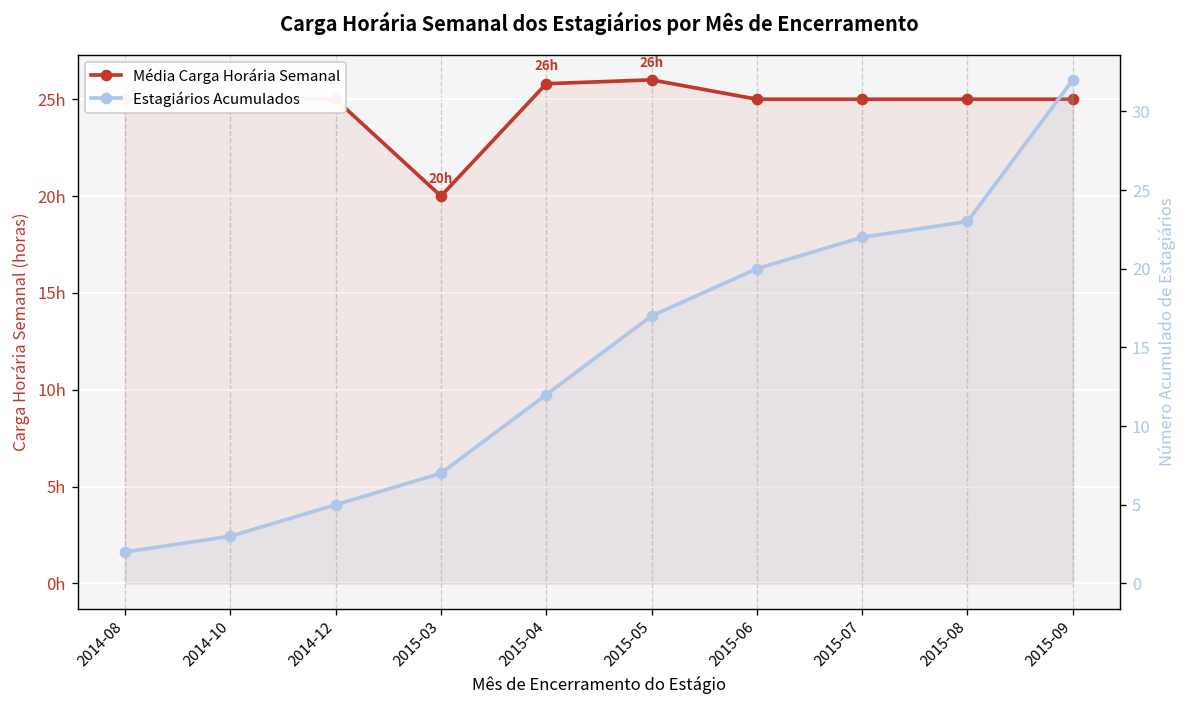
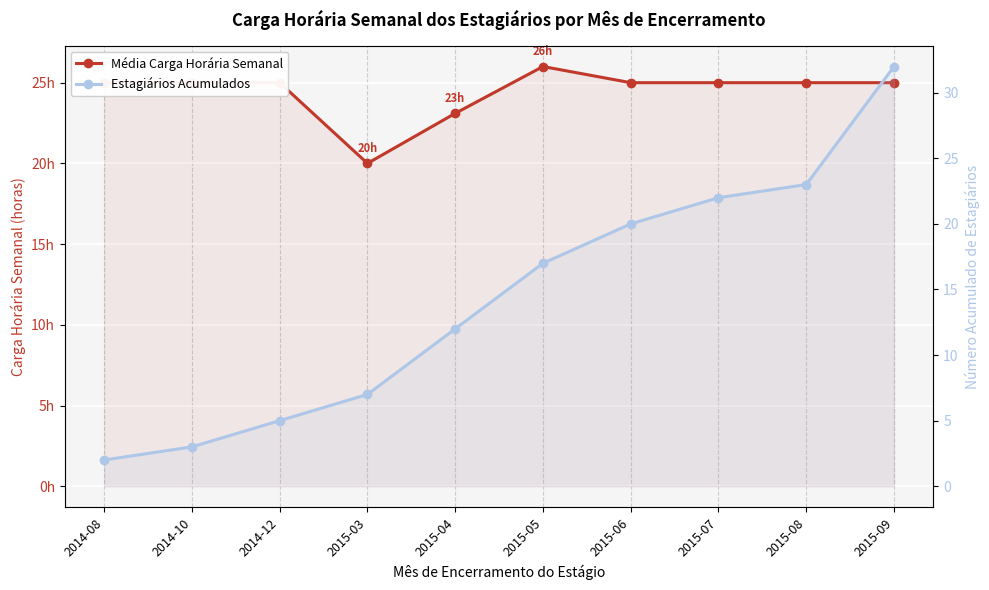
  {
    "Média Carga Horária Semanal": {
      "2015-03": "20h",
-     "2015-04": "26h",
+     "2015-04": "23h",
      "2015-05": "26h"
    }
  }
